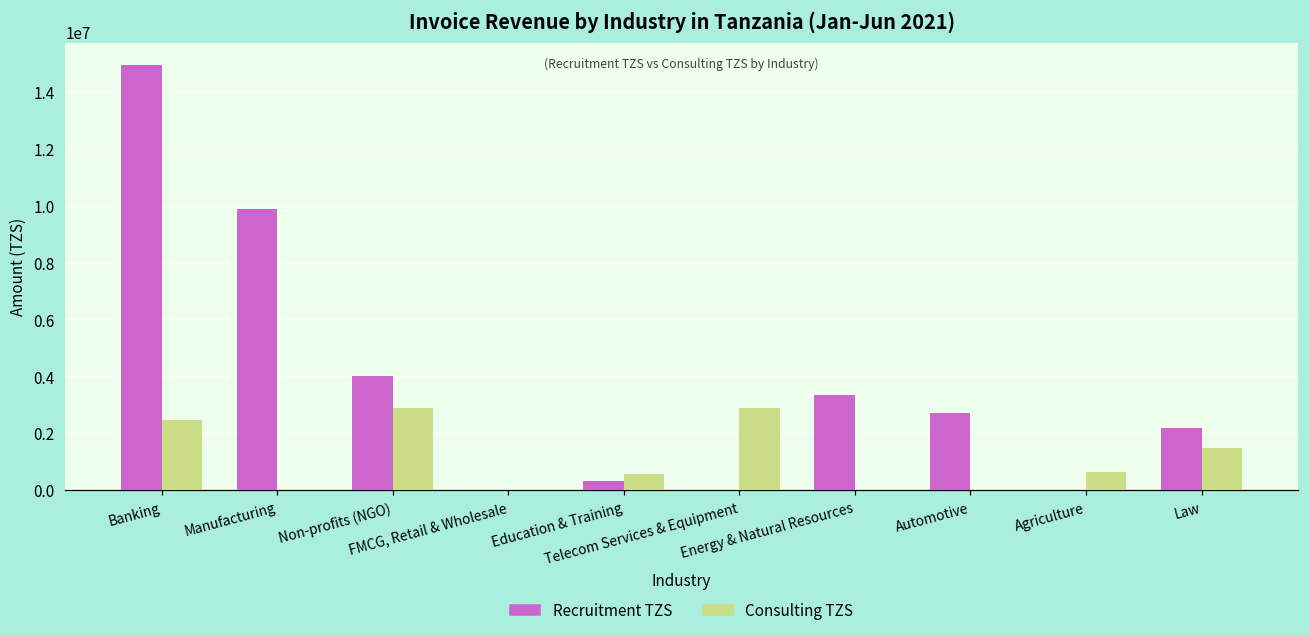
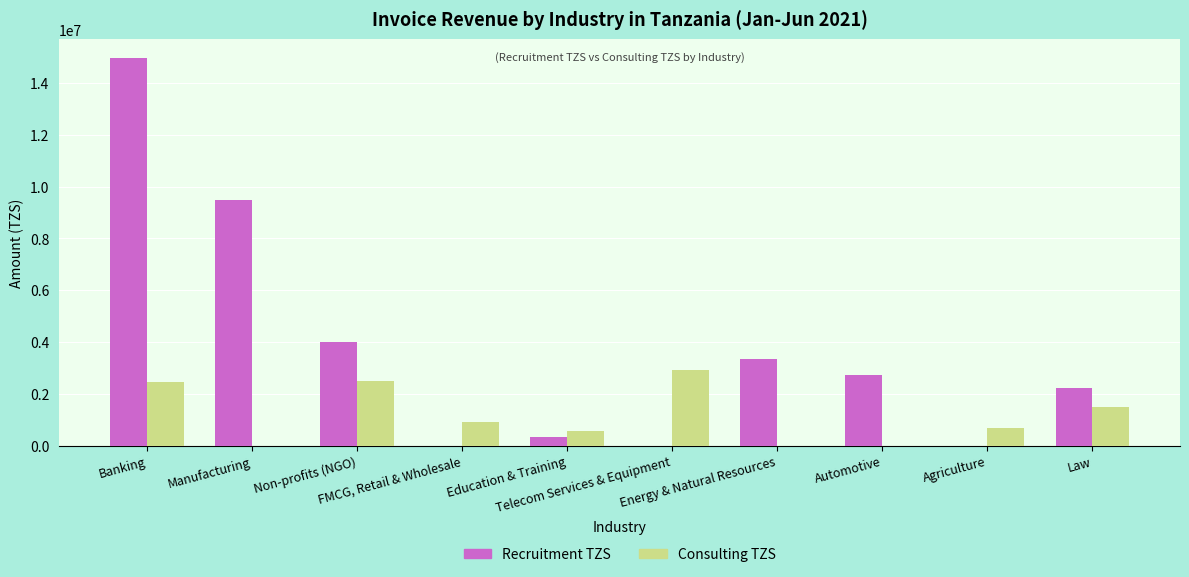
  {
    "Recruitment TZS": {
      "Banking": 15000000,
-     "Manufacturing": 9900000,
+     "Manufacturing": 9500000,
      "Non-profits (NGO)": 4000000,
      "FMCG, Retail & Wholesale": 0,
      "Education & Training": 300000,
      "Telecom Services & Equipment": 0,
      "Energy & Natural Resources": 3300000,
      "Automotive": 2700000,
      "Agriculture": 0,
      "Law": 2200000
    },
    "Consulting TZS": {
      "Banking": 2500000,
      "Manufacturing": 0,
-     "Non-profits (NGO)": 2900000,
-     "FMCG, Retail & Wholesale": 0,
+     "Non-profits (NGO)": 2500000,
+     "FMCG, Retail & Wholesale": 900000,
      "Education & Training": 600000,
      "Telecom Services & Equipment": 2900000,
      "Energy & Natural Resources": 0,
      "Automotive": 0,
      "Agriculture": 700000,
      "Law": 1500000
    }
  }
